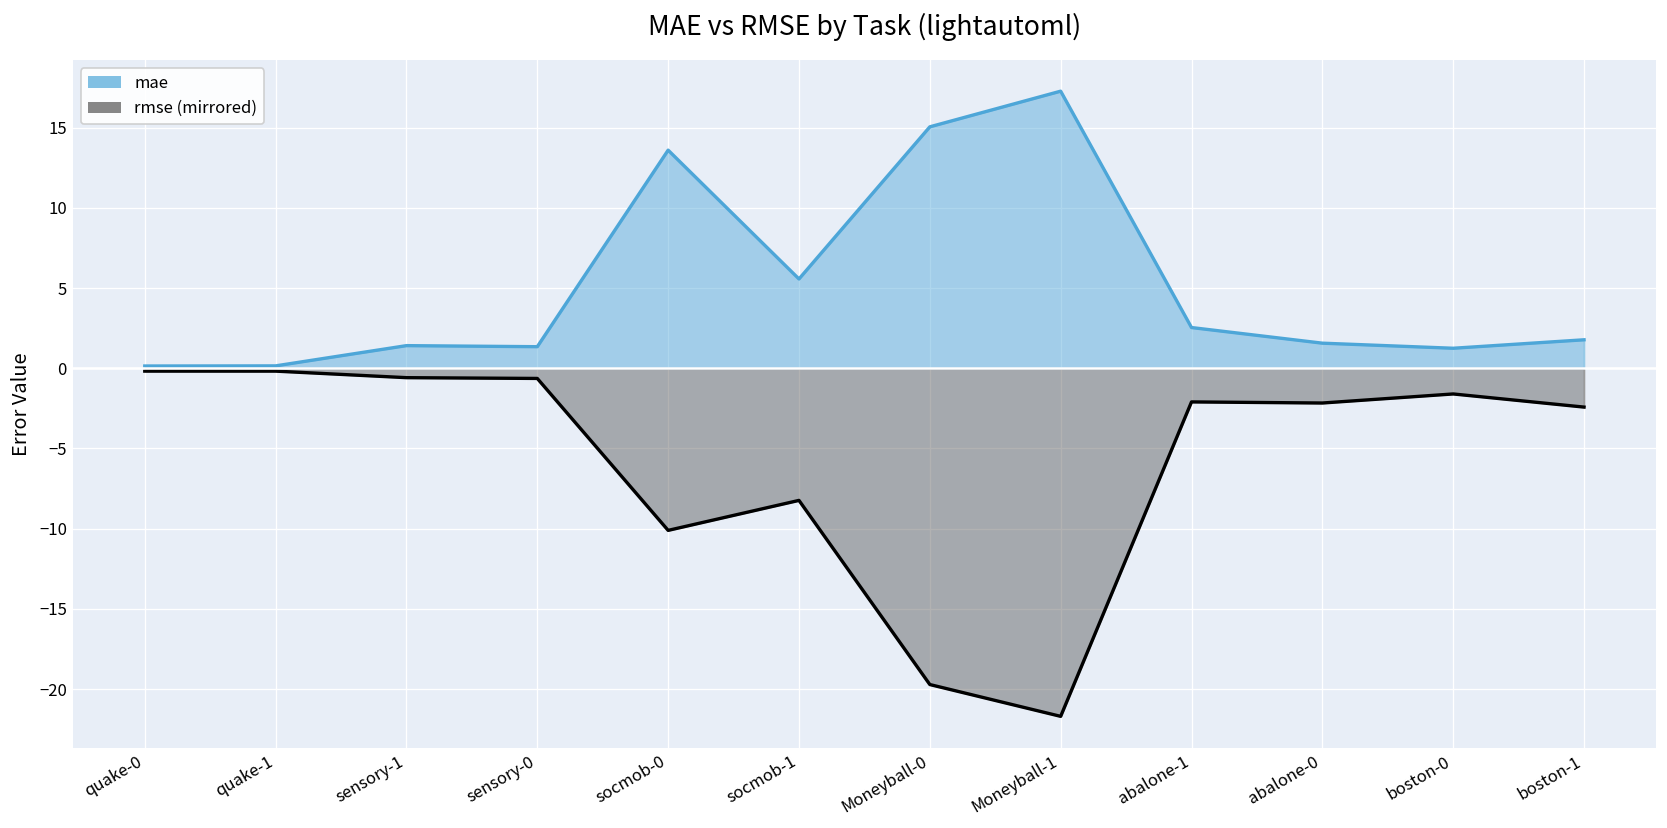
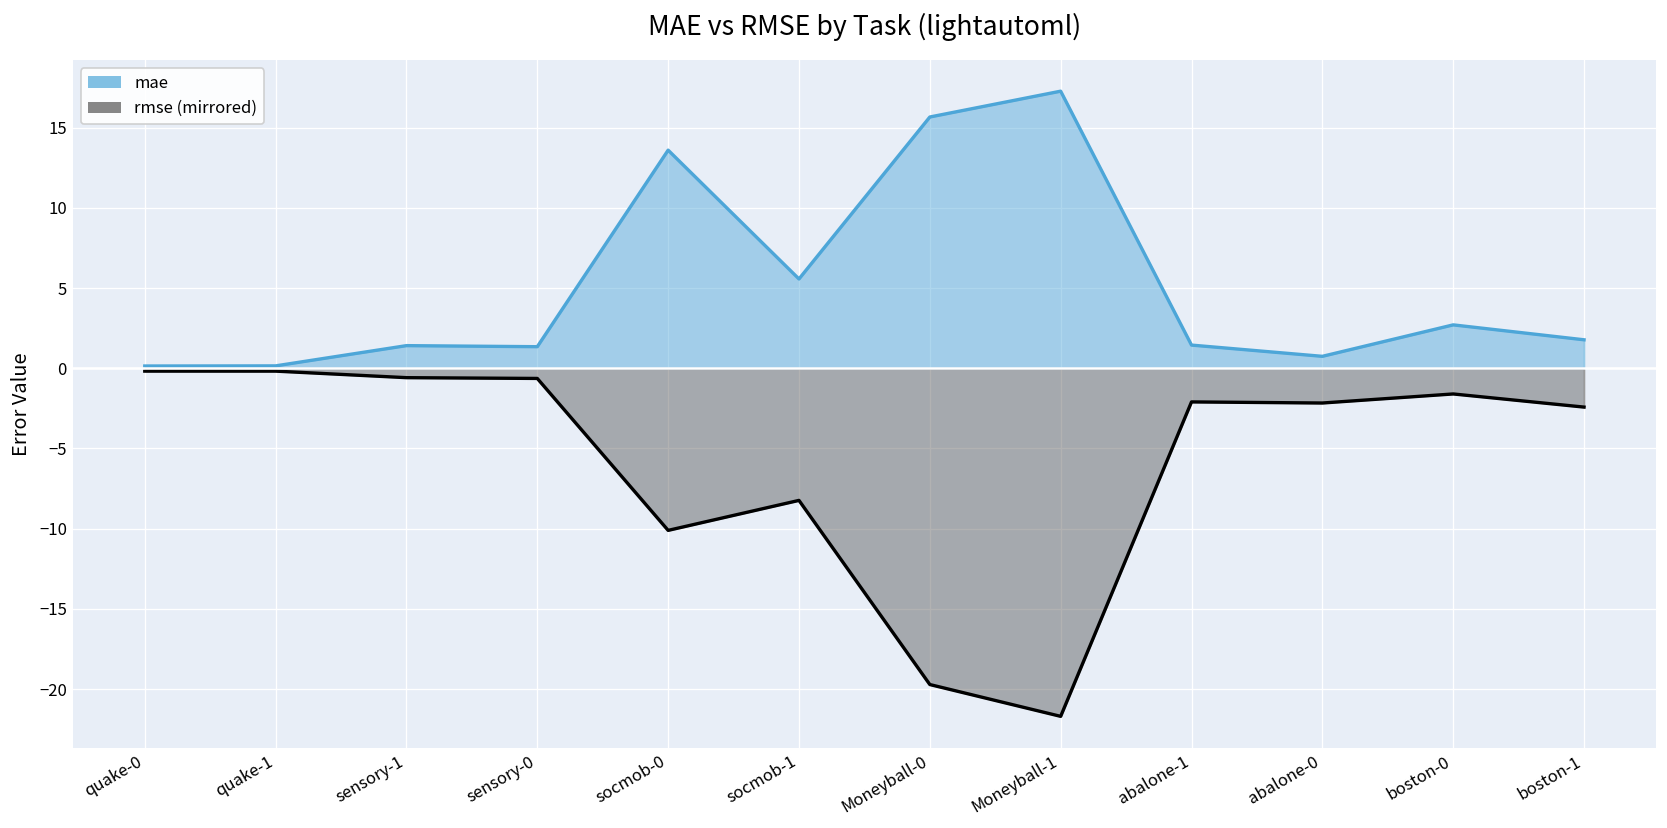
  {
    "mae": {
      "sensory-1": 1.4,
      "sensory-0": 1.3,
      "socmob-0": 13.6,
      "socmob-1": 5.6,
-     "Moneyball-0": 15.0,
+     "Moneyball-0": 15.7,
      "Moneyball-1": 17.3,
-     "abalone-1": 2.5,
-     "abalone-0": 1.6,
-     "boston-0": 1.2,
+     "abalone-1": 1.4,
+     "abalone-0": 0.7,
+     "boston-0": 2.7,
      "boston-1": 1.8
    }
  }
